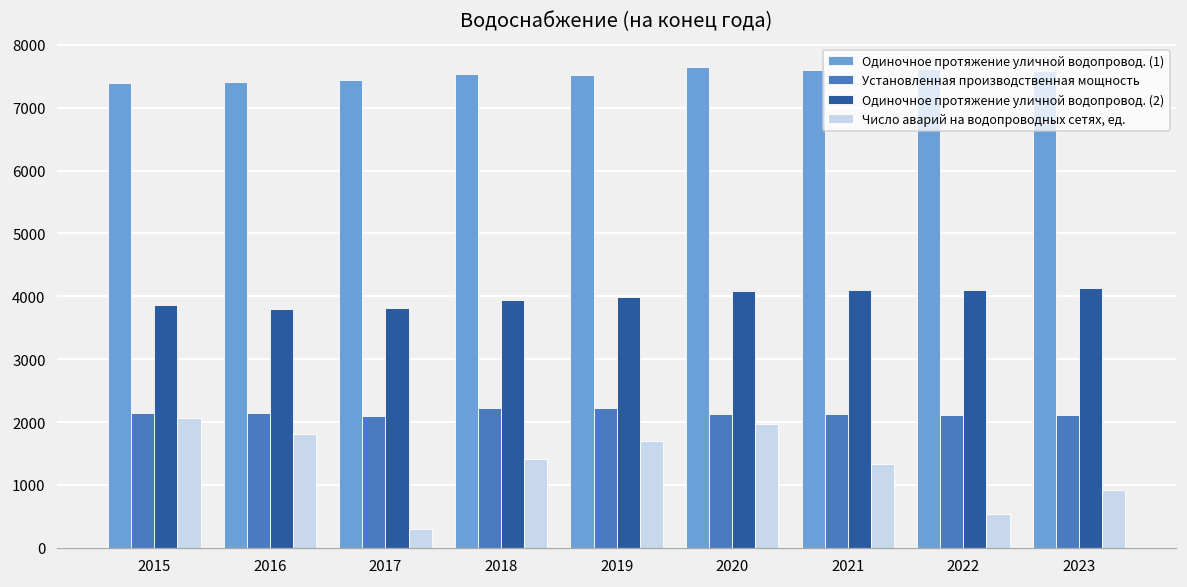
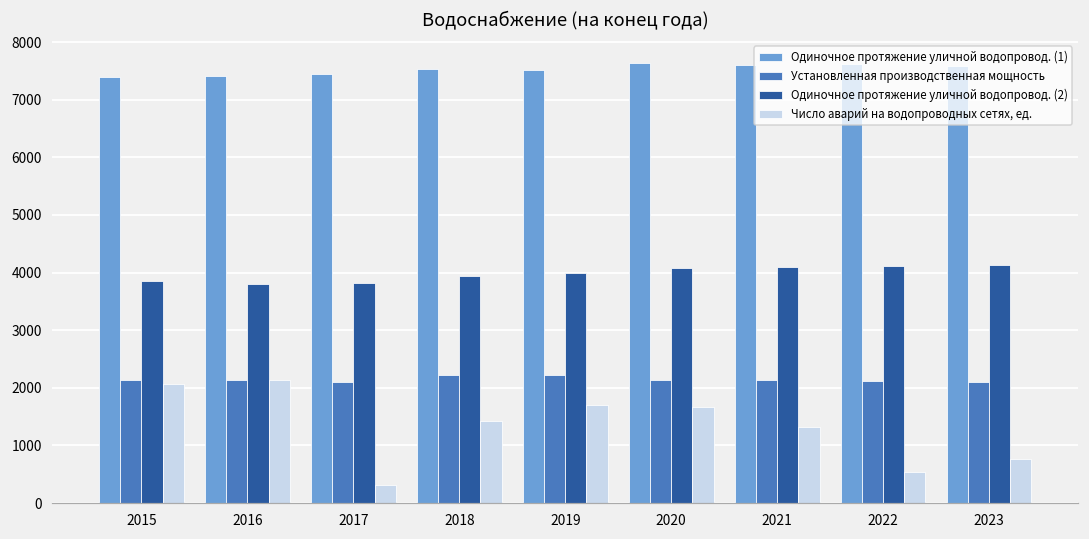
  {
    "Число аварий на водопроводных сетях, ед.": {
      "2015": 2100,
-     "2016": 1800,
+     "2016": 2100,
      "2017": 300,
      "2018": 1400,
      "2019": 1700,
-     "2020": 2000,
+     "2020": 1700,
      "2021": 1300,
      "2022": 500,
-     "2023": 900
+     "2023": 800
    }
  }
